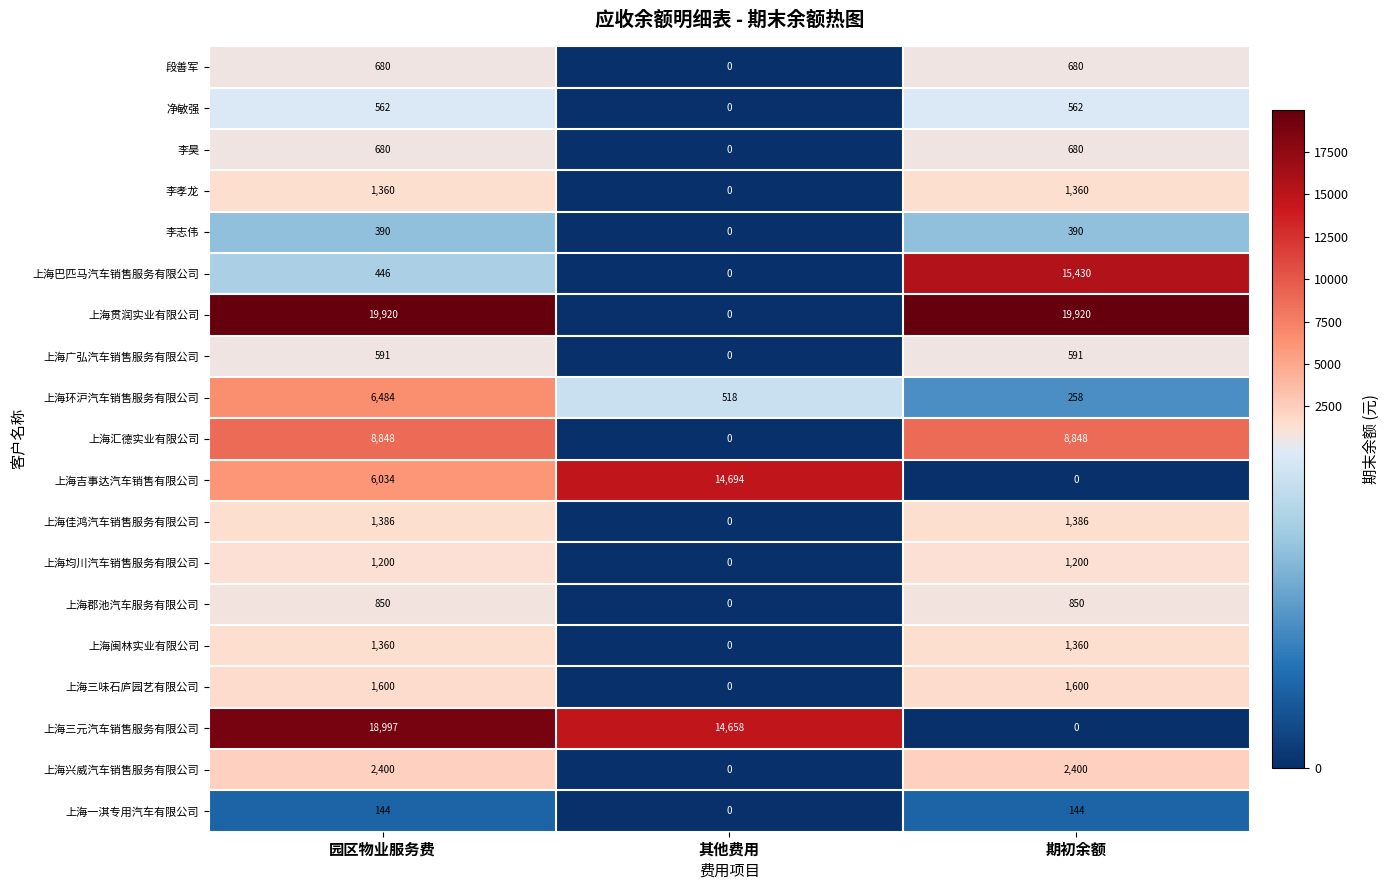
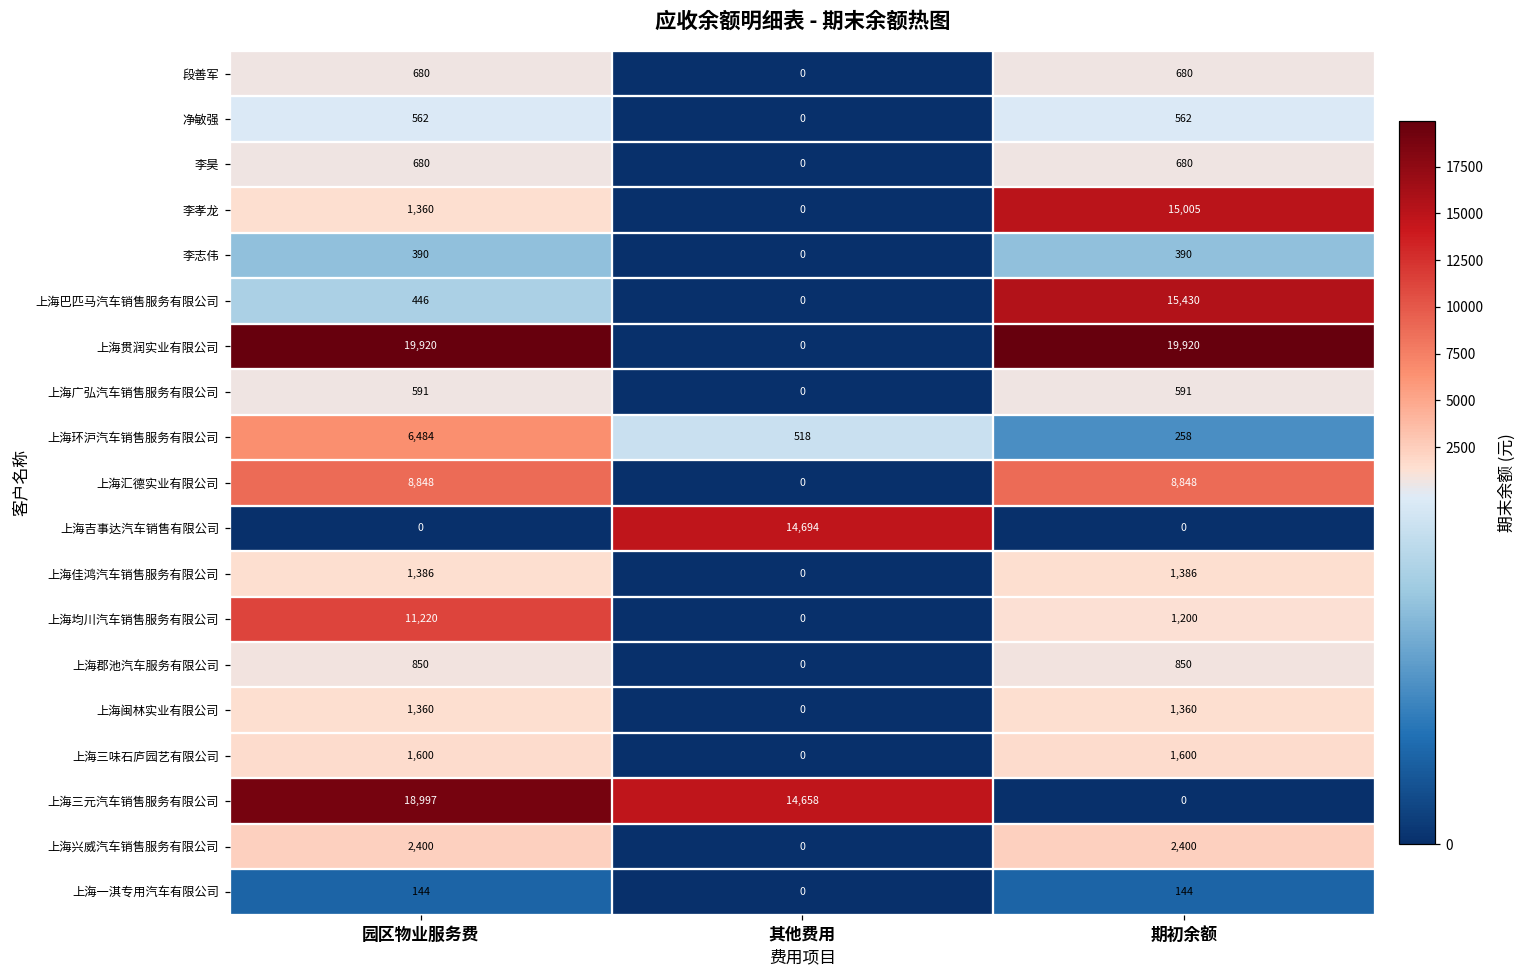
  {
    "段善军": {
      "园区物业服务费": "680",
      "其他费用": "0",
      "期初余额": "680"
    },
    "净敏强": {
      "园区物业服务费": "562",
      "其他费用": "0",
      "期初余额": "562"
    },
    "李昊": {
      "园区物业服务费": "680",
      "其他费用": "0",
      "期初余额": "680"
    },
    "李孝龙": {
      "园区物业服务费": "1,360",
      "其他费用": "0",
-     "期初余额": "1,360"
+     "期初余额": "15,005"
    },
    "李志伟": {
      "园区物业服务费": "390",
      "其他费用": "0",
      "期初余额": "390"
    },
    "上海巴匹马汽车销售服务有限公司": {
      "园区物业服务费": "446",
      "其他费用": "0",
      "期初余额": "15,430"
    },
    "上海贯润实业有限公司": {
      "园区物业服务费": "19,920",
      "其他费用": "0",
      "期初余额": "19,920"
    },
    "上海广弘汽车销售服务有限公司": {
      "园区物业服务费": "591",
      "其他费用": "0",
      "期初余额": "591"
    },
    "上海环沪汽车销售服务有限公司": {
      "园区物业服务费": "6,484",
      "其他费用": "518",
      "期初余额": "258"
    },
    "上海汇德实业有限公司": {
      "园区物业服务费": "8,848",
      "其他费用": "0",
      "期初余额": "8,848"
    },
    "上海吉事达汽车销售有限公司": {
-     "园区物业服务费": "6,034",
+     "园区物业服务费": "0",
      "其他费用": "14,694",
      "期初余额": "0"
    },
    "上海佳鸿汽车销售服务有限公司": {
      "园区物业服务费": "1,386",
      "其他费用": "0",
      "期初余额": "1,386"
    },
    "上海均川汽车销售服务有限公司": {
-     "园区物业服务费": "1,200",
+     "园区物业服务费": "11,220",
      "其他费用": "0",
      "期初余额": "1,200"
    },
    "上海郡池汽车服务有限公司": {
      "园区物业服务费": "850",
      "其他费用": "0",
      "期初余额": "850"
    },
    "上海闽林实业有限公司": {
      "园区物业服务费": "1,360",
      "其他费用": "0",
      "期初余额": "1,360"
    },
    "上海三味石庐园艺有限公司": {
      "园区物业服务费": "1,600",
      "其他费用": "0",
      "期初余额": "1,600"
    },
    "上海三元汽车销售服务有限公司": {
      "园区物业服务费": "18,997",
      "其他费用": "14,658",
      "期初余额": "0"
    },
    "上海兴威汽车销售服务有限公司": {
      "园区物业服务费": "2,400",
      "其他费用": "0",
      "期初余额": "2,400"
    },
    "上海一淇专用汽车有限公司": {
      "园区物业服务费": "144",
      "其他费用": "0",
      "期初余额": "144"
    }
  }
